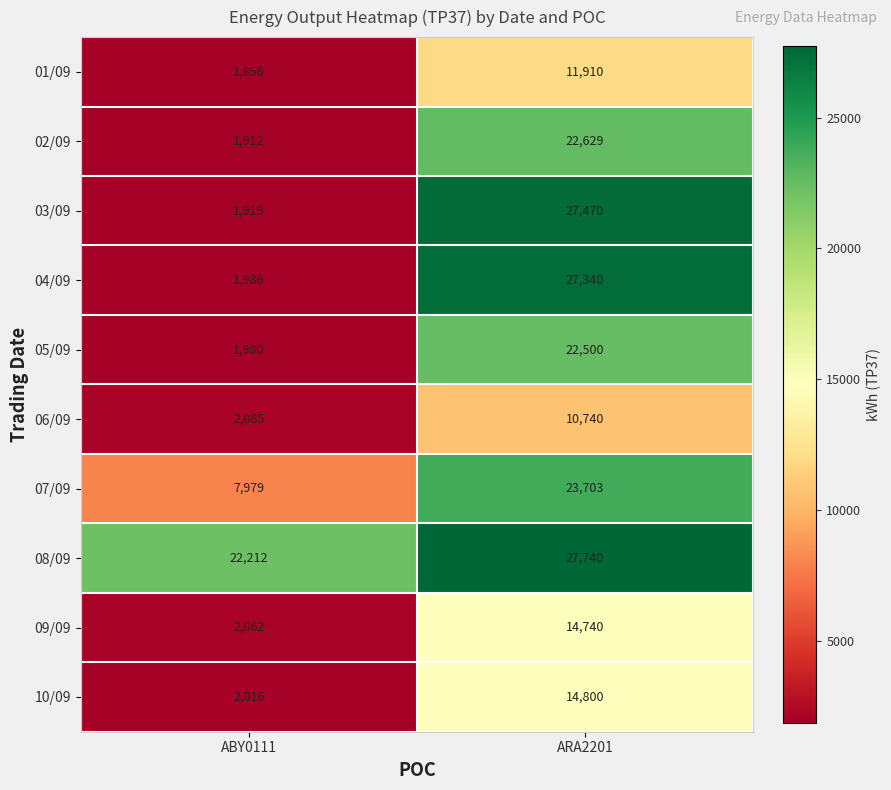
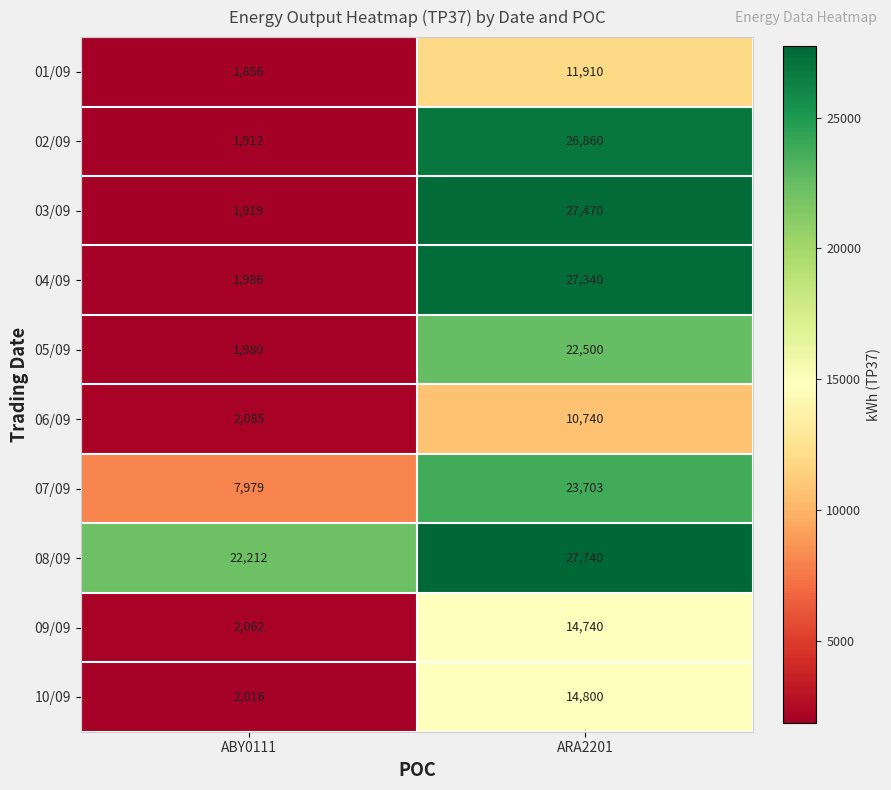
  {
    "01/09": {
      "ABY0111": "1,856",
      "ARA2201": "11,910"
    },
    "02/09": {
      "ABY0111": "1,912",
-     "ARA2201": "22,629"
+     "ARA2201": "26,860"
    },
    "03/09": {
      "ABY0111": "1,919",
      "ARA2201": "27,470"
    },
    "04/09": {
      "ABY0111": "1,986",
      "ARA2201": "27,340"
    },
    "05/09": {
      "ABY0111": "1,980",
      "ARA2201": "22,500"
    },
    "06/09": {
      "ABY0111": "2,085",
      "ARA2201": "10,740"
    },
    "07/09": {
      "ABY0111": "7,979",
      "ARA2201": "23,703"
    },
    "08/09": {
      "ABY0111": "22,212",
      "ARA2201": "27,740"
    },
    "09/09": {
      "ABY0111": "2,062",
      "ARA2201": "14,740"
    },
    "10/09": {
      "ABY0111": "2,016",
      "ARA2201": "14,800"
    }
  }
